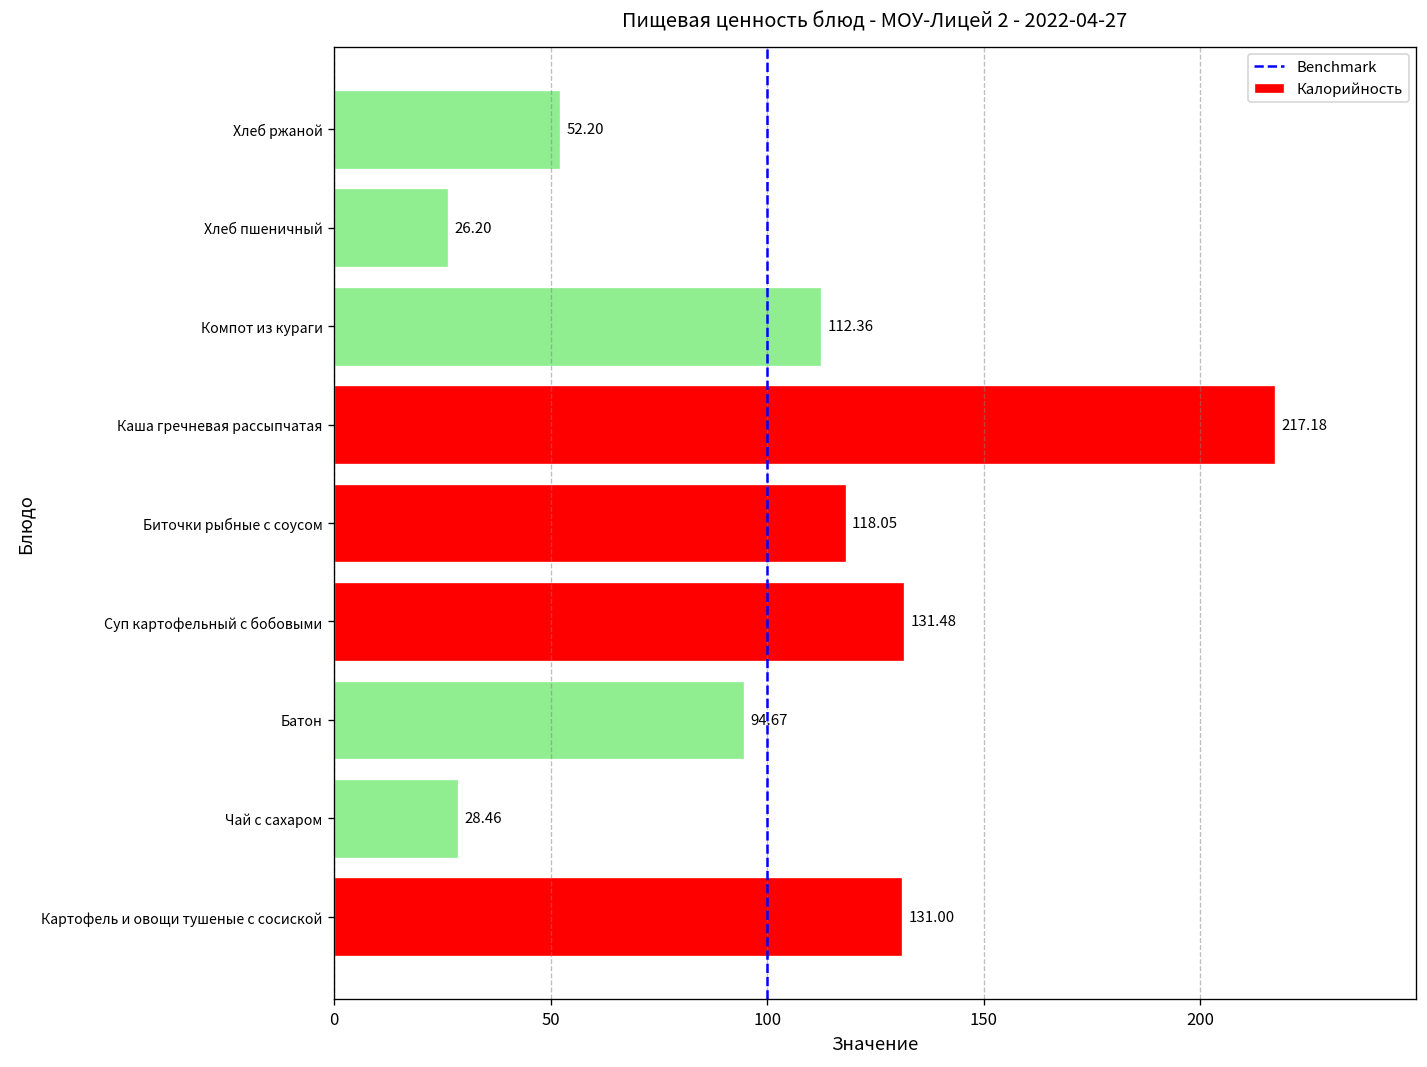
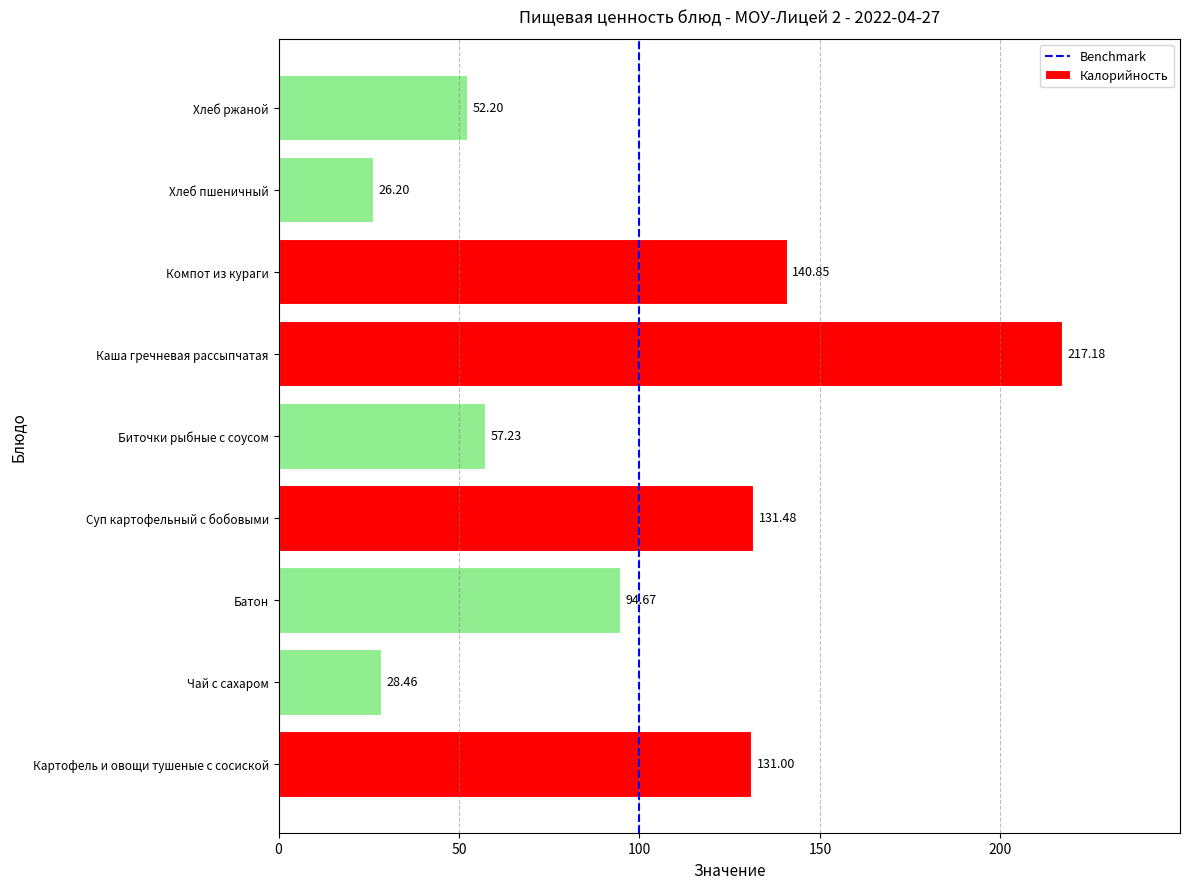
  {
    "Хлеб ржаной": 52.20,
    "Хлеб пшеничный": 26.20,
-   "Компот из кураги": 112.36,
+   "Компот из кураги": 140.85,
    "Каша гречневая рассыпчатая": 217.18,
-   "Биточки рыбные с соусом": 118.05,
+   "Биточки рыбные с соусом": 57.23,
    "Суп картофельный с бобовыми": 131.48,
    "Батон": 94.67,
    "Чай с сахаром": 28.46,
    "Картофель и овощи тушеные с сосиской": 131.00
  }
